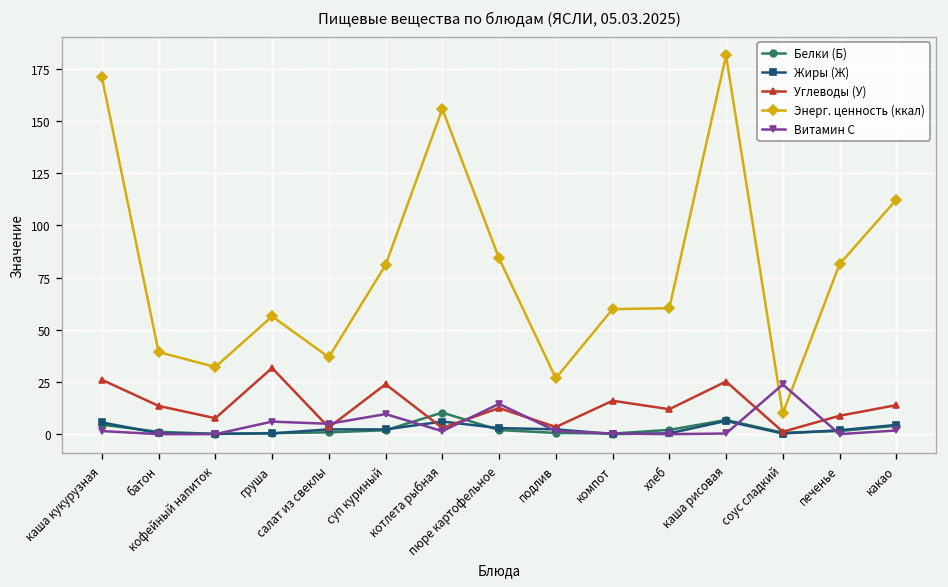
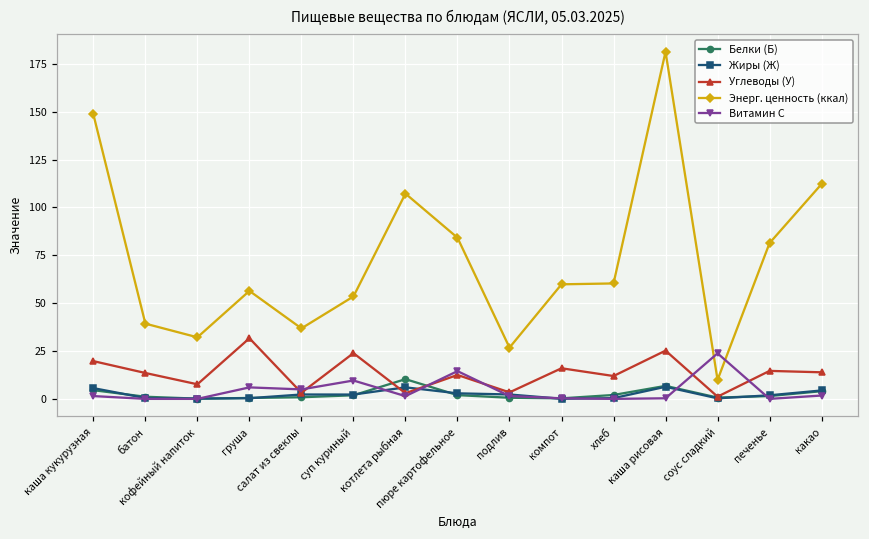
  {
    "Углеводы (У)": {
-     "каша кукурузная": 26,
+     "каша кукурузная": 20,
      "батон": 14,
      "кофейный напиток": 8,
      "груша": 32,
      "суп куриный": 24,
      "котлета рыбная": 3,
      "пюре картофельное": 12,
      "компот": 16,
      "хлеб": 12,
      "каша рисовая": 25,
-     "печенье": 9,
+     "печенье": 15,
      "какао": 14
    },
    "Энерг. ценность (ккал)": {
-     "каша кукурузная": 171,
+     "каша кукурузная": 149,
      "батон": 39,
      "кофейный напиток": 32,
      "груша": 56,
      "салат из свеклы": 37,
-     "суп куриный": 81,
-     "котлета рыбная": 156,
+     "суп куриный": 54,
+     "котлета рыбная": 107,
      "пюре картофельное": 84,
      "подлив": 27,
      "компот": 60,
      "хлеб": 60,
      "каша рисовая": 181,
      "соус сладкий": 10,
      "печенье": 81,
      "какао": 112
    },
    "Витамин С": {
      "каша кукурузная": 1,
      "груша": 6,
      "салат из свеклы": 5,
      "суп куриный": 10,
      "котлета рыбная": 1,
      "пюре картофельное": 14,
      "каша рисовая": 0,
      "соус сладкий": 24,
      "печенье": 0,
      "какао": 2
    }
  }
